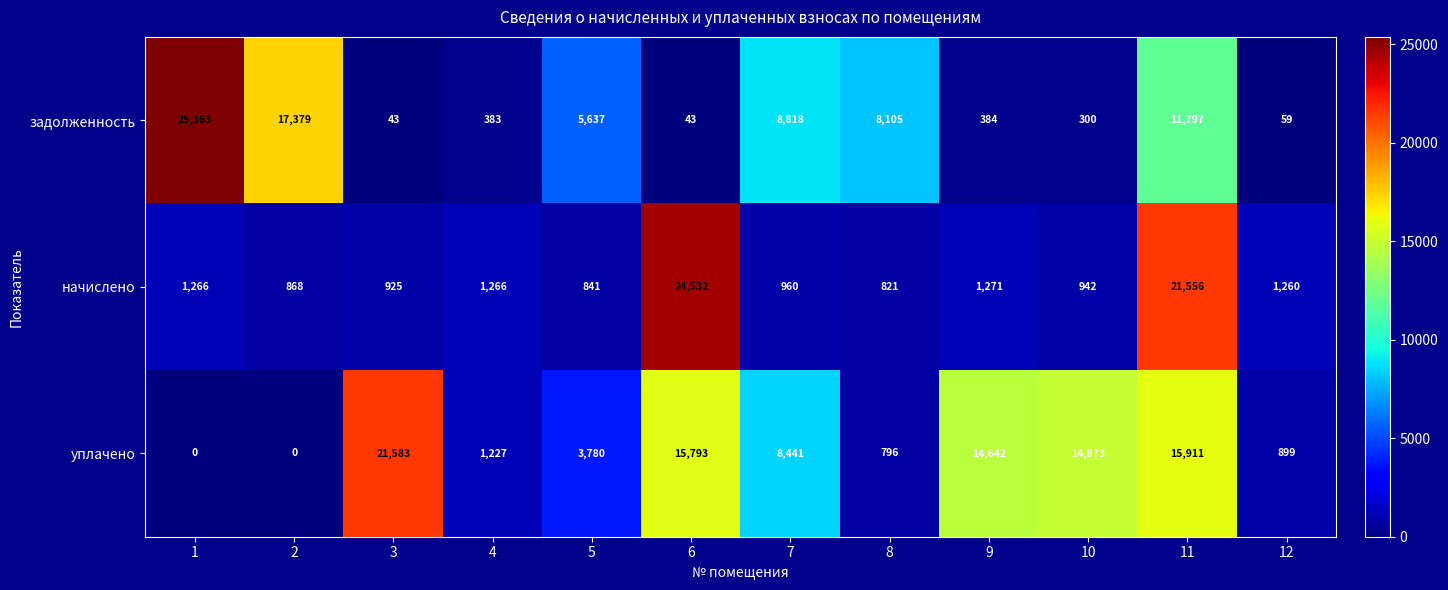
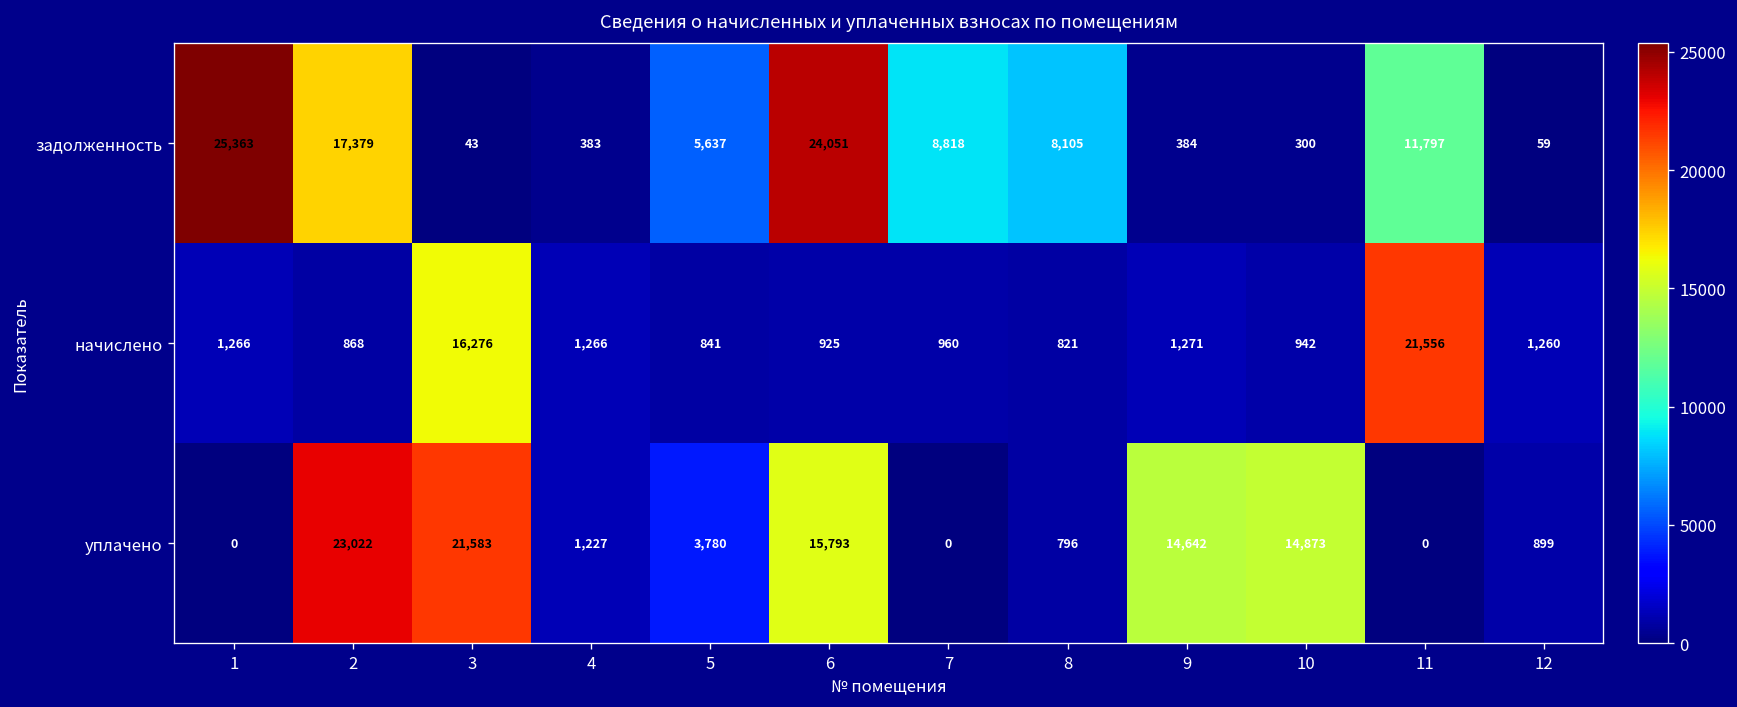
  {
    "задолженность": {
      "1": "25,363",
      "2": "17,379",
      "3": "43",
      "4": "383",
      "5": "5,637",
-     "6": "43",
+     "6": "24,051",
      "7": "8,818",
      "8": "8,105",
      "9": "384",
      "10": "300",
      "11": "11,797",
      "12": "59"
    },
    "начислено": {
      "1": "1,266",
      "2": "868",
-     "3": "925",
+     "3": "16,276",
      "4": "1,266",
      "5": "841",
-     "6": "24,532",
+     "6": "925",
      "7": "960",
      "8": "821",
      "9": "1,271",
      "10": "942",
      "11": "21,556",
      "12": "1,260"
    },
    "уплачено": {
      "1": "0",
-     "2": "0",
+     "2": "23,022",
      "3": "21,583",
      "4": "1,227",
      "5": "3,780",
      "6": "15,793",
-     "7": "8,441",
+     "7": "0",
      "8": "796",
      "9": "14,642",
      "10": "14,873",
-     "11": "15,911",
+     "11": "0",
      "12": "899"
    }
  }
